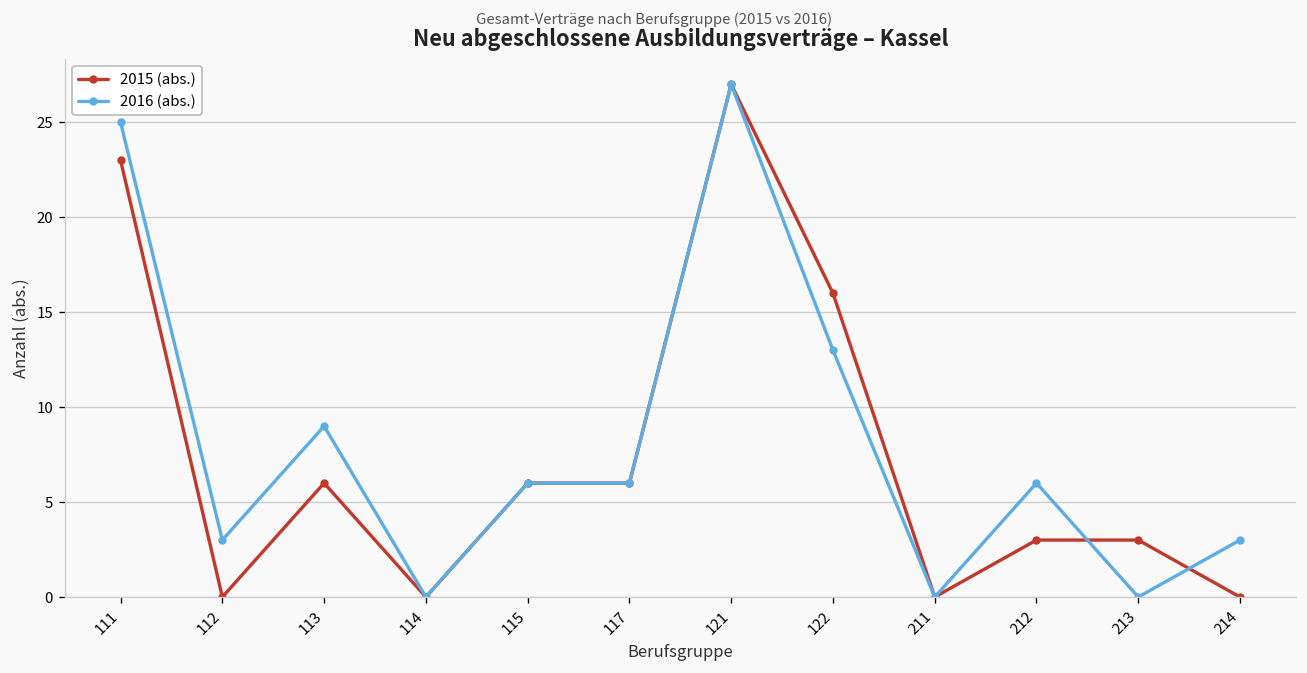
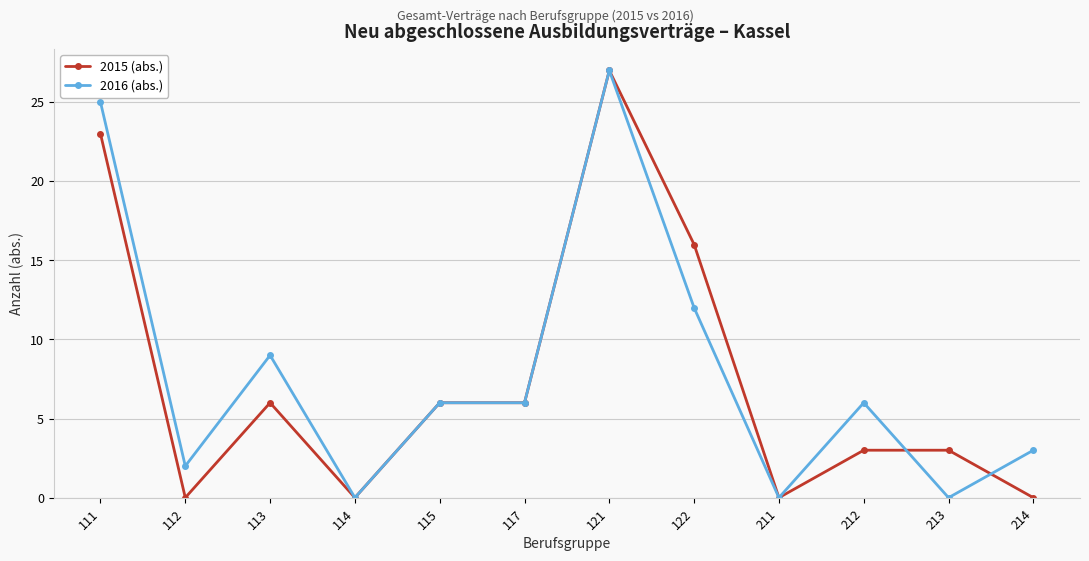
  {
    "2015 (abs.)": {
      "111": 23,
      "112": 0,
      "113": 6,
      "122": 16,
      "212": 3,
      "213": 3,
      "214": 0
    },
    "2016 (abs.)": {
      "111": 25,
-     "112": 3,
+     "112": 2,
      "113": 9,
-     "122": 13,
+     "122": 12,
      "212": 6,
      "213": 0,
      "214": 3
    }
  }
